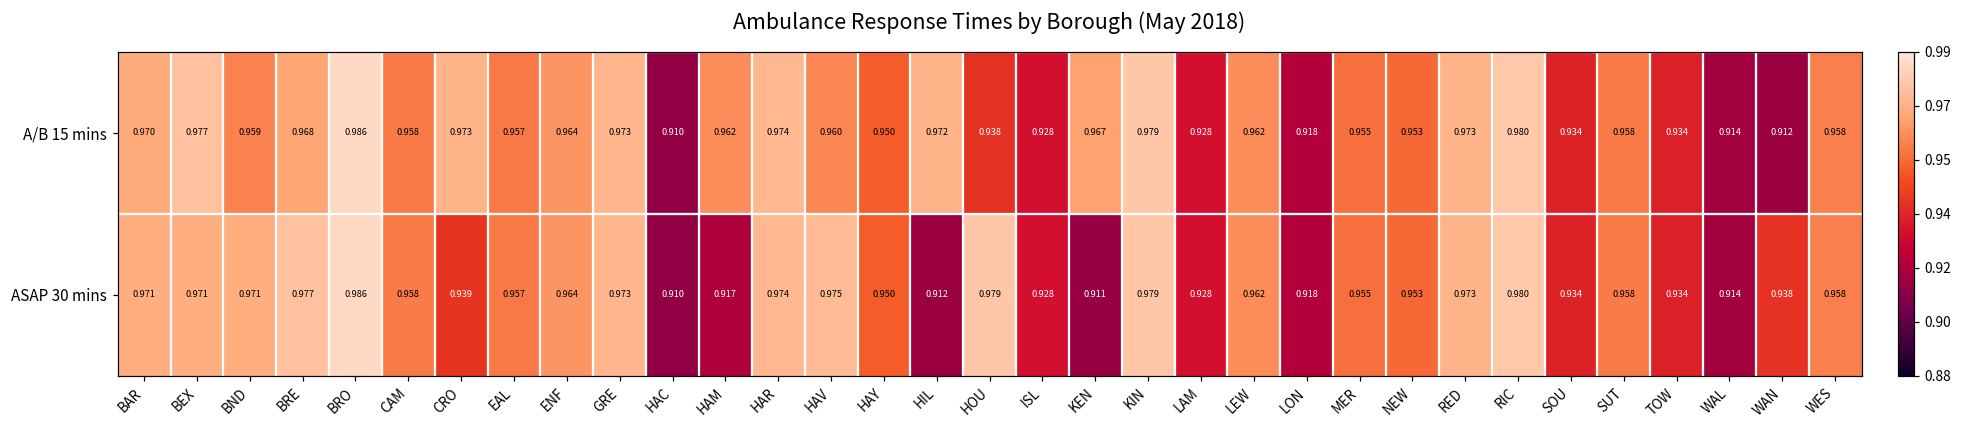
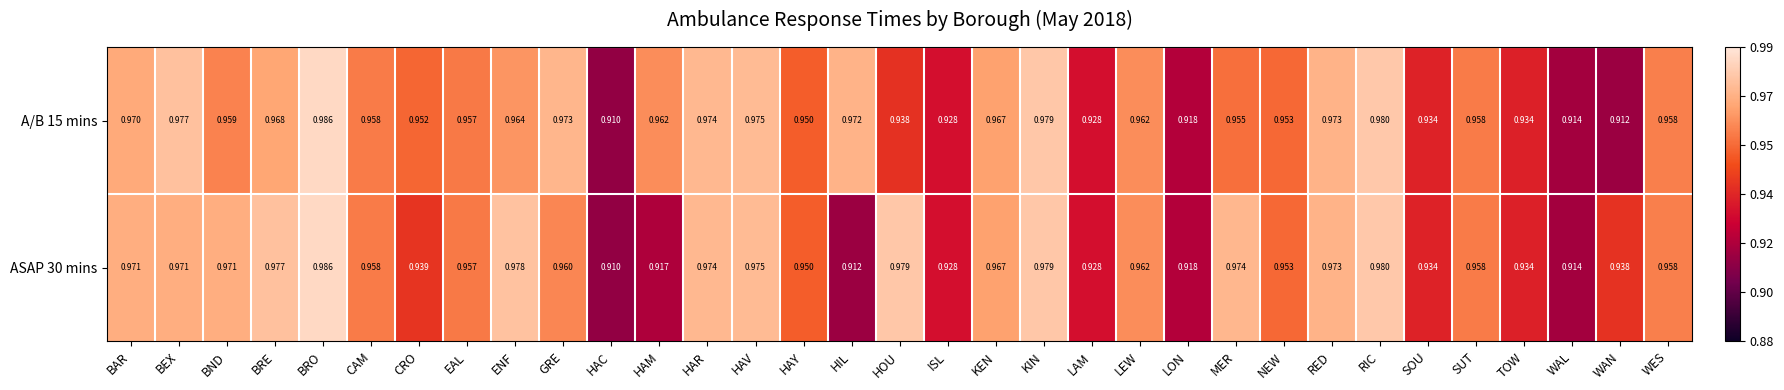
  {
    "A/B 15 mins": {
      "BAR": 0.970,
      "BEX": 0.977,
      "BND": 0.959,
      "BRE": 0.968,
      "BRO": 0.986,
      "CAM": 0.958,
-     "CRO": 0.973,
+     "CRO": 0.952,
      "EAL": 0.957,
      "ENF": 0.964,
      "GRE": 0.973,
      "HAC": 0.910,
      "HAM": 0.962,
      "HAR": 0.974,
-     "HAV": 0.960,
+     "HAV": 0.975,
      "HAY": 0.950,
      "HIL": 0.972,
      "HOU": 0.938,
      "ISL": 0.928,
      "KEN": 0.967,
      "KIN": 0.979,
      "LAM": 0.928,
      "LEW": 0.962,
      "LON": 0.918,
      "MER": 0.955,
      "NEW": 0.953,
      "RED": 0.973,
      "RIC": 0.980,
      "SOU": 0.934,
      "SUT": 0.958,
      "TOW": 0.934,
      "WAL": 0.914,
      "WAN": 0.912,
      "WES": 0.958
    },
    "ASAP 30 mins": {
      "BAR": 0.971,
      "BEX": 0.971,
      "BND": 0.971,
      "BRE": 0.977,
      "BRO": 0.986,
      "CAM": 0.958,
      "CRO": 0.939,
      "EAL": 0.957,
-     "ENF": 0.964,
-     "GRE": 0.973,
+     "ENF": 0.978,
+     "GRE": 0.960,
      "HAC": 0.910,
      "HAM": 0.917,
      "HAR": 0.974,
      "HAV": 0.975,
      "HAY": 0.950,
      "HIL": 0.912,
      "HOU": 0.979,
      "ISL": 0.928,
-     "KEN": 0.911,
+     "KEN": 0.967,
      "KIN": 0.979,
      "LAM": 0.928,
      "LEW": 0.962,
      "LON": 0.918,
-     "MER": 0.955,
+     "MER": 0.974,
      "NEW": 0.953,
      "RED": 0.973,
      "RIC": 0.980,
      "SOU": 0.934,
      "SUT": 0.958,
      "TOW": 0.934,
      "WAL": 0.914,
      "WAN": 0.938,
      "WES": 0.958
    }
  }
